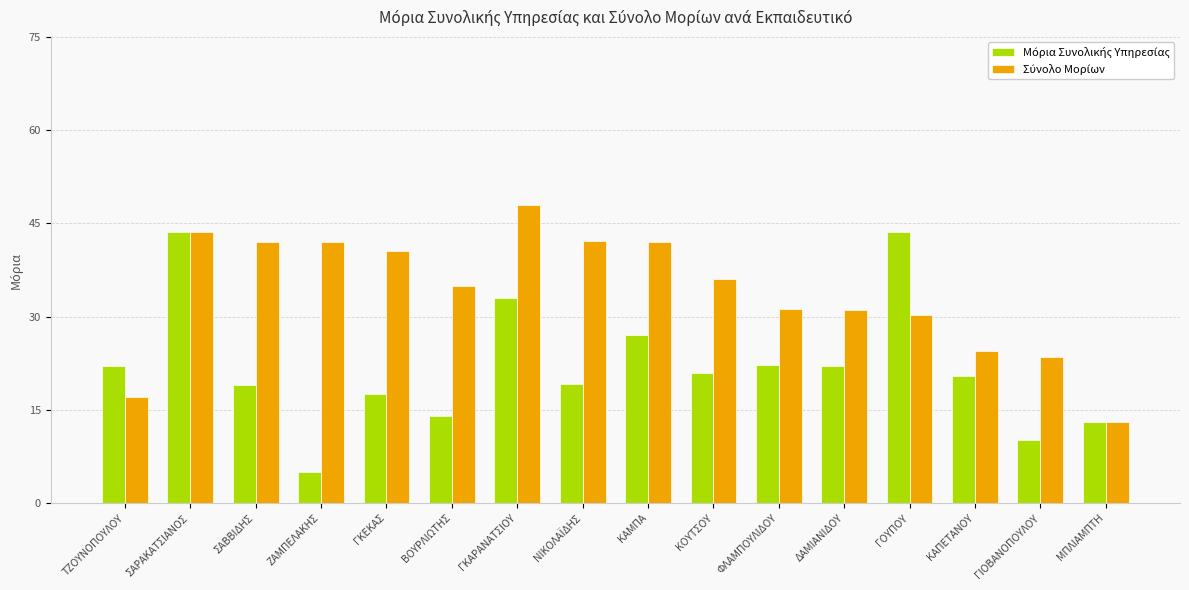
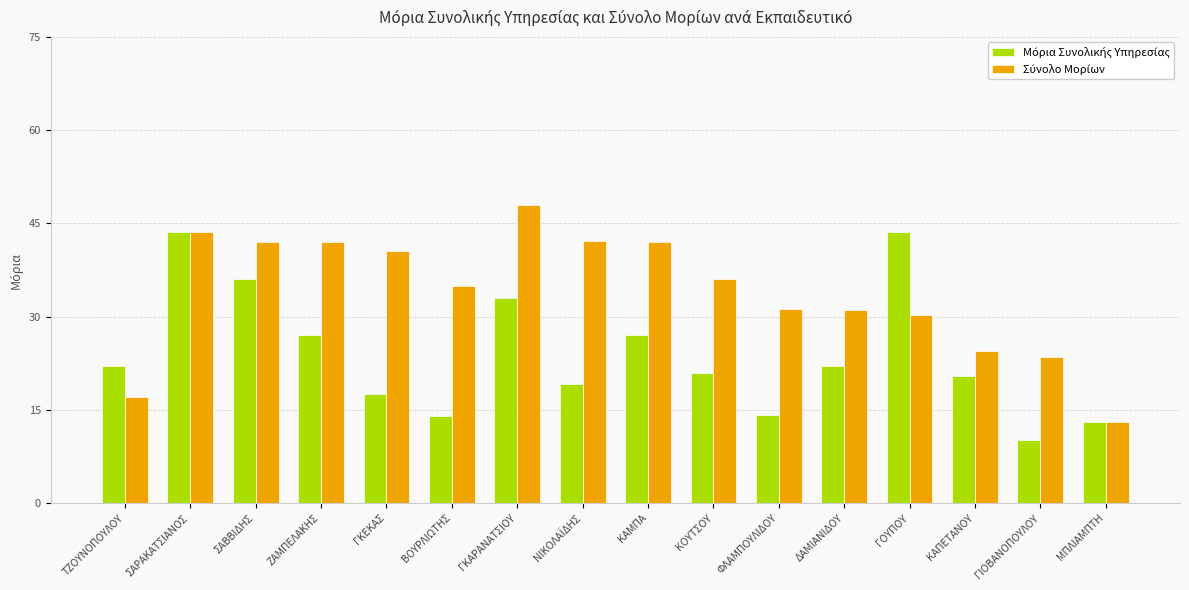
  {
    "Μόρια Συνολικής Υπηρεσίας": {
      "ΤΖΟΥΝΟΠΟΥΛΟΥ": 22,
      "ΣΑΡΑΚΑΤΣΙΑΝΟΣ": 44,
-     "ΣΑΒΒΙΔΗΣ": 19,
-     "ΖΑΜΠΕΛΑΚΗΣ": 5,
+     "ΣΑΒΒΙΔΗΣ": 36,
+     "ΖΑΜΠΕΛΑΚΗΣ": 27,
      "ΓΚΕΚΑΣ": 18,
      "ΒΟΥΡΛΙΩΤΗΣ": 14,
      "ΓΚΑΡΑΝΑΤΣΙΟΥ": 33,
      "ΝΙΚΟΛΑΪΔΗΣ": 19,
      "ΚΑΜΠΑ": 27,
      "ΚΟΥΤΣΟΥ": 21,
-     "ΦΛΑΜΠΟΥΛΙΔΟΥ": 22,
+     "ΦΛΑΜΠΟΥΛΙΔΟΥ": 14,
      "ΔΑΜΙΑΝΙΔΟΥ": 22,
      "ΓΟΥΠΟΥ": 44,
      "ΚΑΠΕΤΑΝΟΥ": 21,
      "ΓΙΟΒΑΝΟΠΟΥΛΟΥ": 10,
      "ΜΠΛΙΑΜΠΤΗ": 13
    },
    "Σύνολο Μορίων": {
      "ΤΖΟΥΝΟΠΟΥΛΟΥ": 17,
      "ΣΑΡΑΚΑΤΣΙΑΝΟΣ": 44,
      "ΣΑΒΒΙΔΗΣ": 42,
      "ΖΑΜΠΕΛΑΚΗΣ": 42,
      "ΓΚΕΚΑΣ": 41,
      "ΒΟΥΡΛΙΩΤΗΣ": 35,
      "ΓΚΑΡΑΝΑΤΣΙΟΥ": 48,
      "ΝΙΚΟΛΑΪΔΗΣ": 42,
      "ΚΑΜΠΑ": 42,
      "ΚΟΥΤΣΟΥ": 36,
      "ΦΛΑΜΠΟΥΛΙΔΟΥ": 31,
      "ΔΑΜΙΑΝΙΔΟΥ": 31,
      "ΓΟΥΠΟΥ": 30,
      "ΚΑΠΕΤΑΝΟΥ": 25,
      "ΓΙΟΒΑΝΟΠΟΥΛΟΥ": 24,
      "ΜΠΛΙΑΜΠΤΗ": 13
    }
  }
